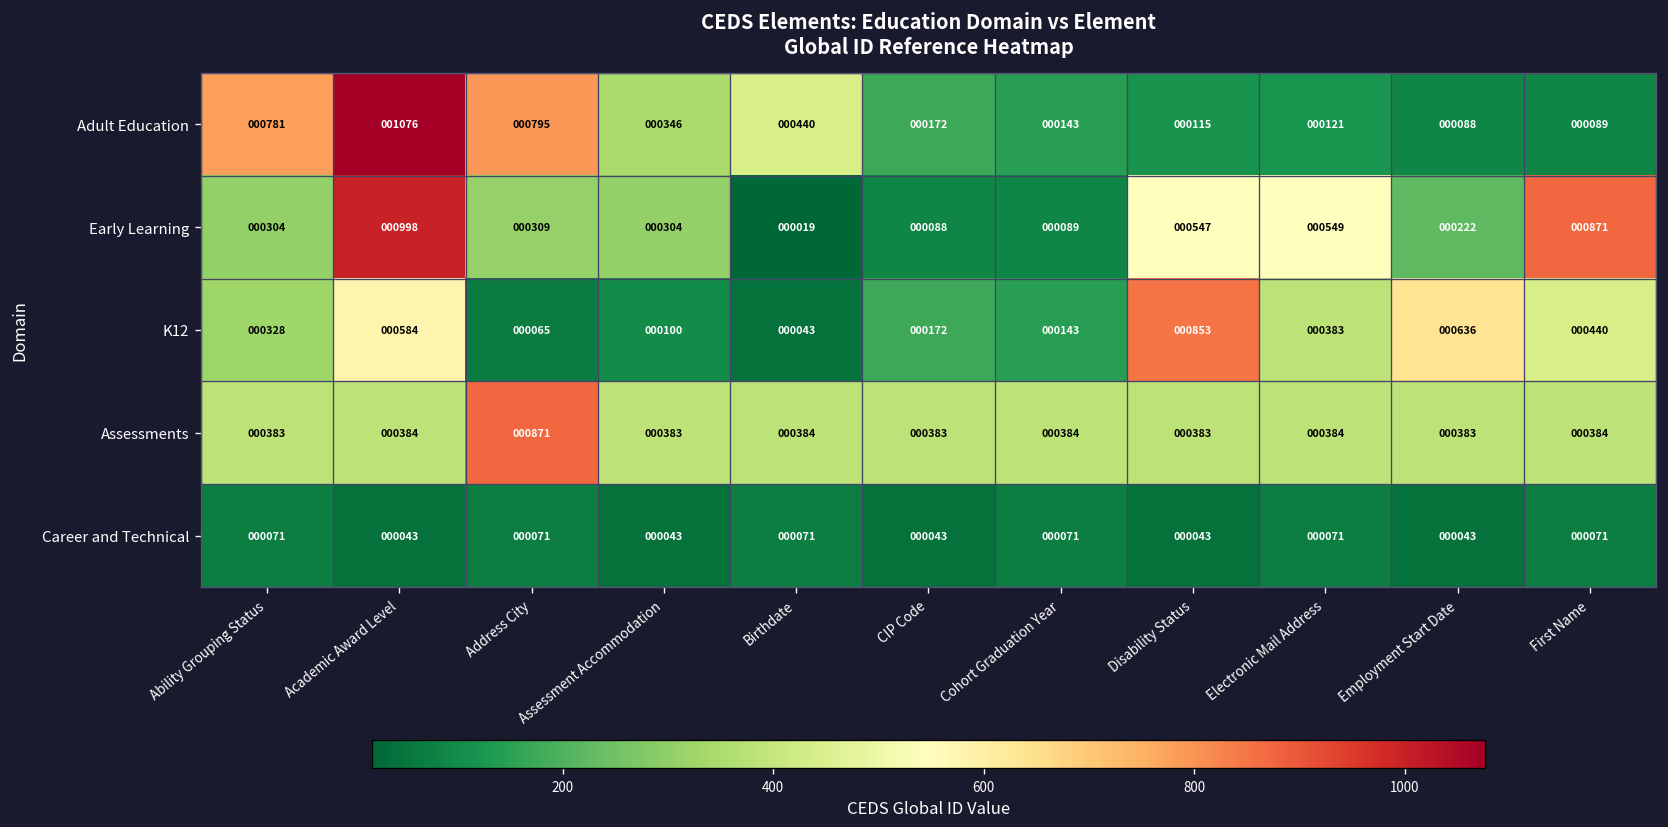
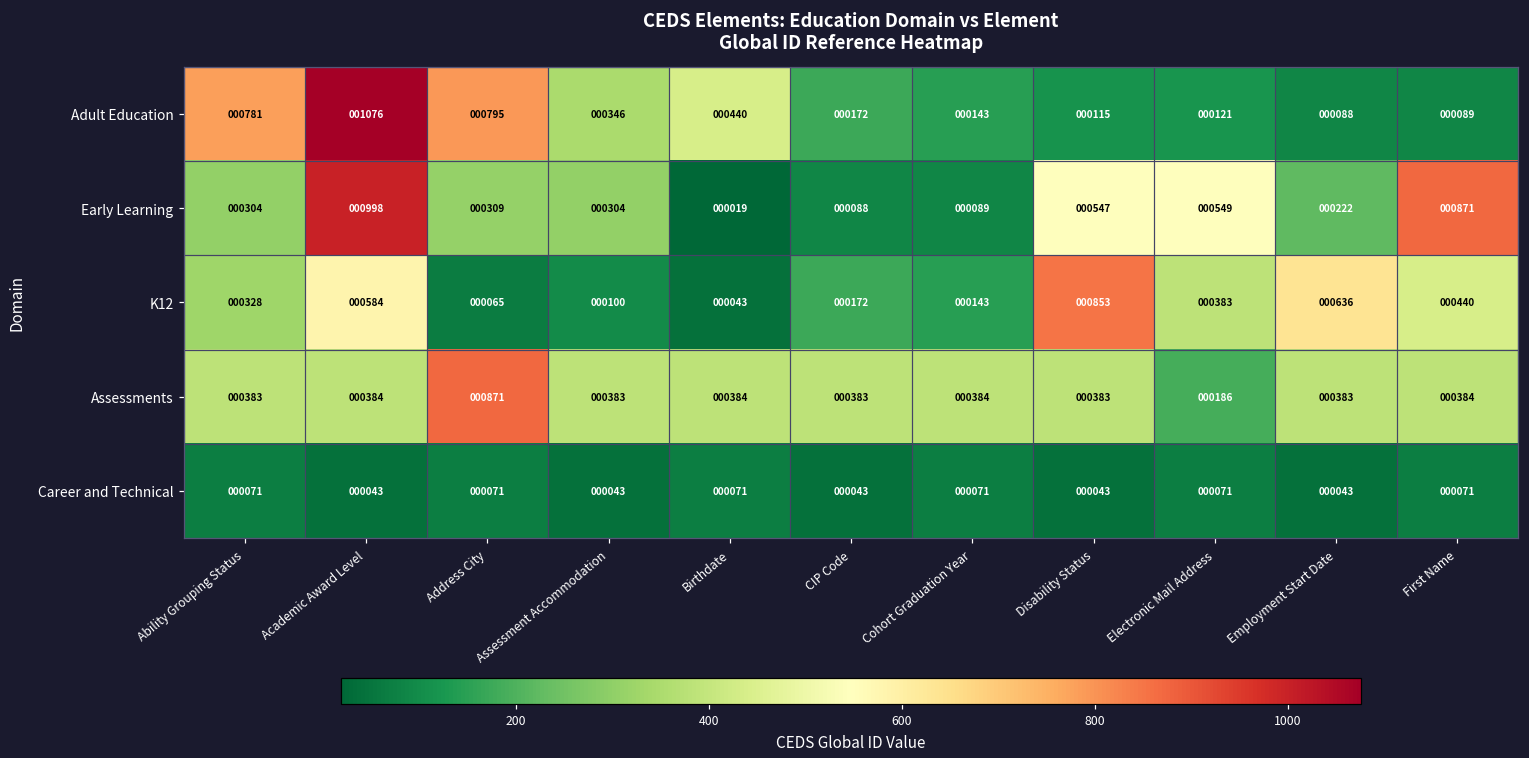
  {
    "Adult Education": {
      "Ability Grouping Status": "000781",
      "Academic Award Level": "001076",
      "Address City": "000795",
      "Assessment Accommodation": "000346",
      "Birthdate": "000440",
      "CIP Code": "000172",
      "Cohort Graduation Year": "000143",
      "Disability Status": "000115",
      "Electronic Mail Address": "000121",
      "Employment Start Date": "000088",
      "First Name": "000089"
    },
    "Early Learning": {
      "Ability Grouping Status": "000304",
      "Academic Award Level": "000998",
      "Address City": "000309",
      "Assessment Accommodation": "000304",
      "Birthdate": "000019",
      "CIP Code": "000088",
      "Cohort Graduation Year": "000089",
      "Disability Status": "000547",
      "Electronic Mail Address": "000549",
      "Employment Start Date": "000222",
      "First Name": "000871"
    },
    "K12": {
      "Ability Grouping Status": "000328",
      "Academic Award Level": "000584",
      "Address City": "000065",
      "Assessment Accommodation": "000100",
      "Birthdate": "000043",
      "CIP Code": "000172",
      "Cohort Graduation Year": "000143",
      "Disability Status": "000853",
      "Electronic Mail Address": "000383",
      "Employment Start Date": "000636",
      "First Name": "000440"
    },
    "Assessments": {
      "Ability Grouping Status": "000383",
      "Academic Award Level": "000384",
      "Address City": "000871",
      "Assessment Accommodation": "000383",
      "Birthdate": "000384",
      "CIP Code": "000383",
      "Cohort Graduation Year": "000384",
      "Disability Status": "000383",
-     "Electronic Mail Address": "000384",
+     "Electronic Mail Address": "000186",
      "Employment Start Date": "000383",
      "First Name": "000384"
    },
    "Career and Technical": {
      "Ability Grouping Status": "000071",
      "Academic Award Level": "000043",
      "Address City": "000071",
      "Assessment Accommodation": "000043",
      "Birthdate": "000071",
      "CIP Code": "000043",
      "Cohort Graduation Year": "000071",
      "Disability Status": "000043",
      "Electronic Mail Address": "000071",
      "Employment Start Date": "000043",
      "First Name": "000071"
    }
  }
